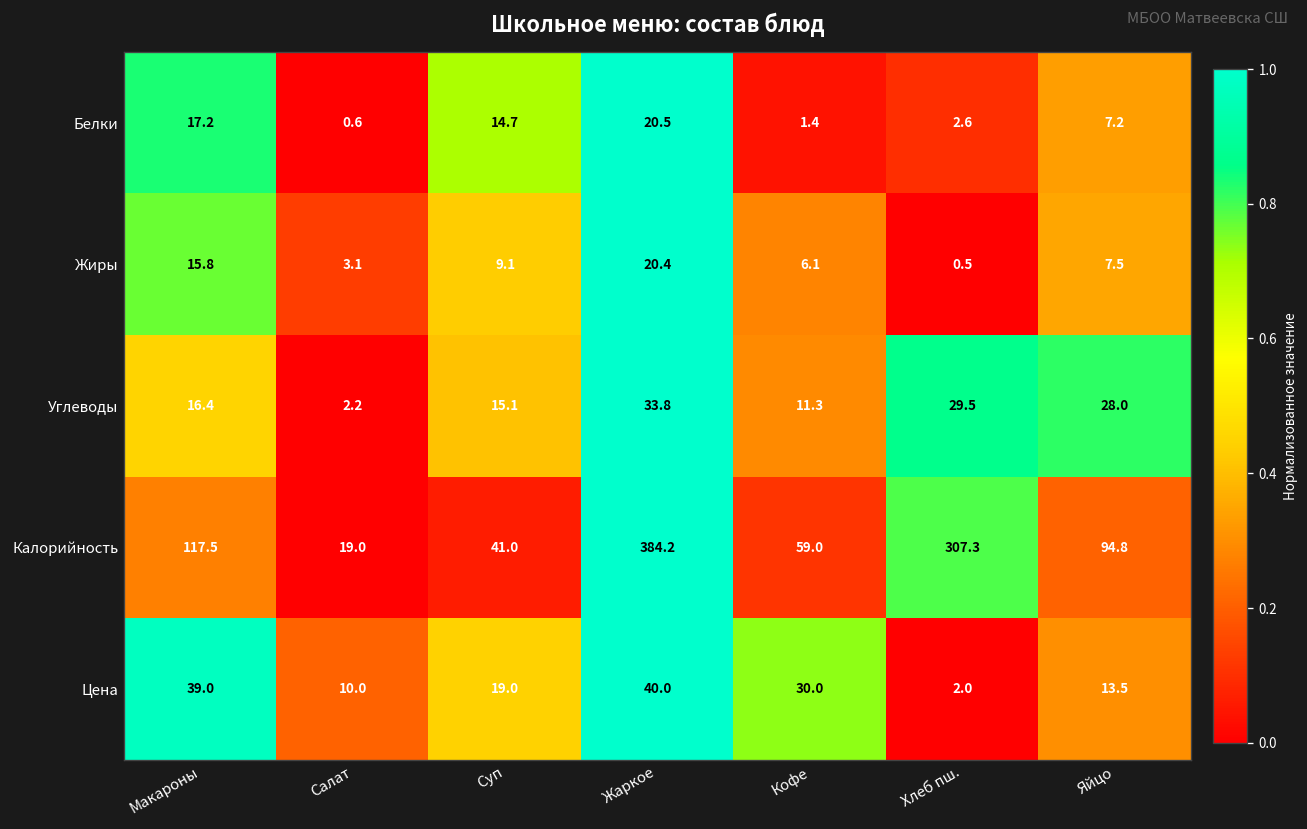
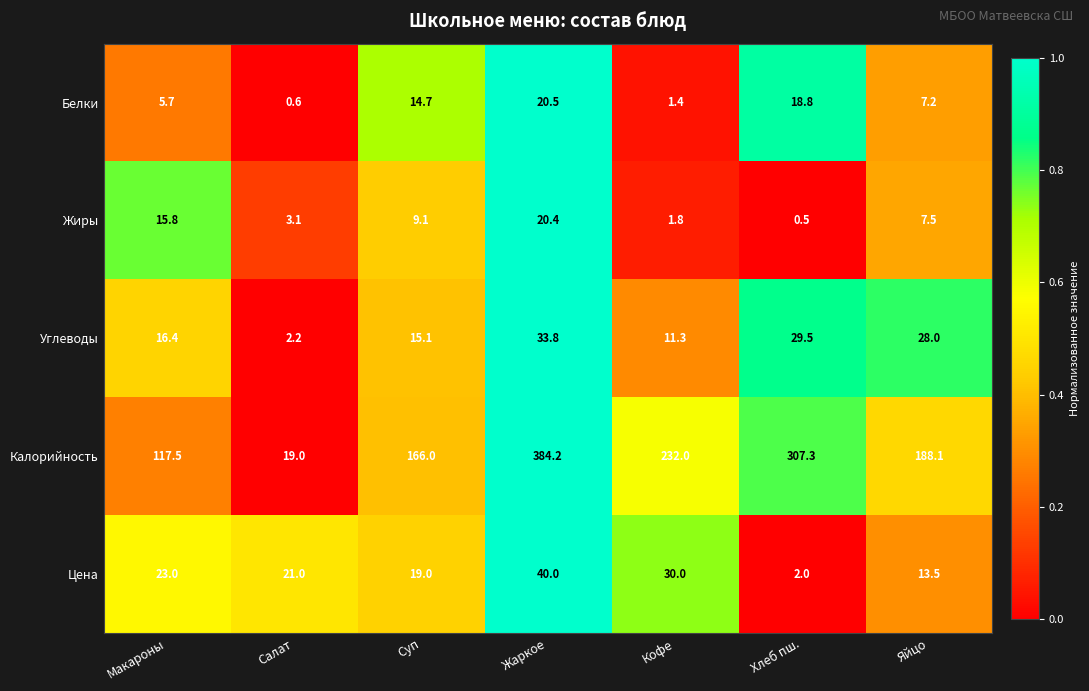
  {
    "Белки": {
-     "Макароны": 17.2,
+     "Макароны": 5.7,
      "Салат": 0.6,
      "Суп": 14.7,
      "Жаркое": 20.5,
      "Кофе": 1.4,
-     "Хлеб пш.": 2.6,
+     "Хлеб пш.": 18.8,
      "Яйцо": 7.2
    },
    "Жиры": {
      "Макароны": 15.8,
      "Салат": 3.1,
      "Суп": 9.1,
      "Жаркое": 20.4,
-     "Кофе": 6.1,
+     "Кофе": 1.8,
      "Хлеб пш.": 0.5,
      "Яйцо": 7.5
    },
    "Углеводы": {
      "Макароны": 16.4,
      "Салат": 2.2,
      "Суп": 15.1,
      "Жаркое": 33.8,
      "Кофе": 11.3,
      "Хлеб пш.": 29.5,
      "Яйцо": 28.0
    },
    "Калорийность": {
      "Макароны": 117.5,
      "Салат": 19.0,
-     "Суп": 41.0,
+     "Суп": 166.0,
      "Жаркое": 384.2,
-     "Кофе": 59.0,
+     "Кофе": 232.0,
      "Хлеб пш.": 307.3,
-     "Яйцо": 94.8
+     "Яйцо": 188.1
    },
    "Цена": {
-     "Макароны": 39.0,
-     "Салат": 10.0,
+     "Макароны": 23.0,
+     "Салат": 21.0,
      "Суп": 19.0,
      "Жаркое": 40.0,
      "Кофе": 30.0,
      "Хлеб пш.": 2.0,
      "Яйцо": 13.5
    }
  }
